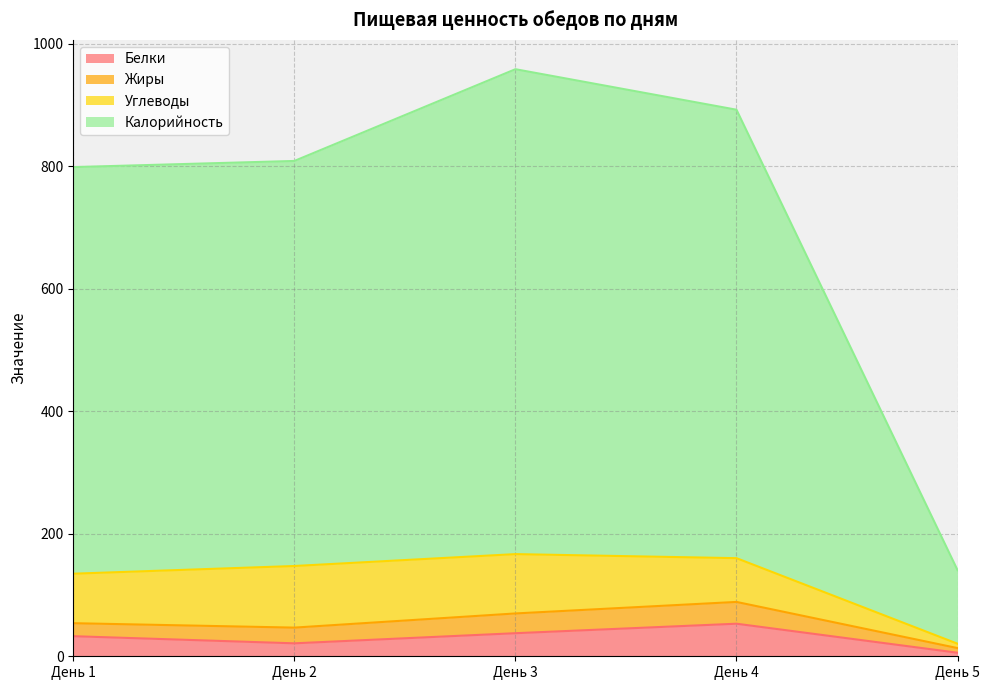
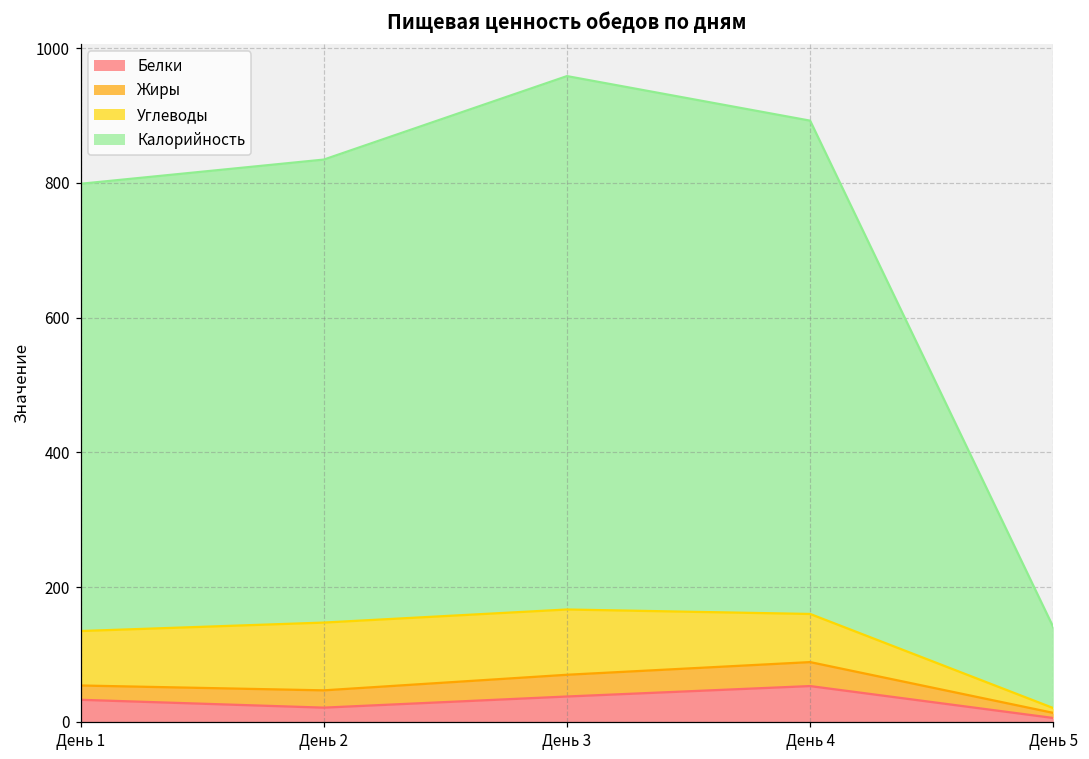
  {
    "Белки": {
      "День 1": 30,
      "День 2": 20,
      "День 3": 40,
      "День 4": 50,
      "День 5": 10
    },
    "Калорийность": {
      "День 1": 660,
-     "День 2": 660,
+     "День 2": 690,
      "День 3": 790,
      "День 4": 730,
      "День 5": 120
    }
  }
